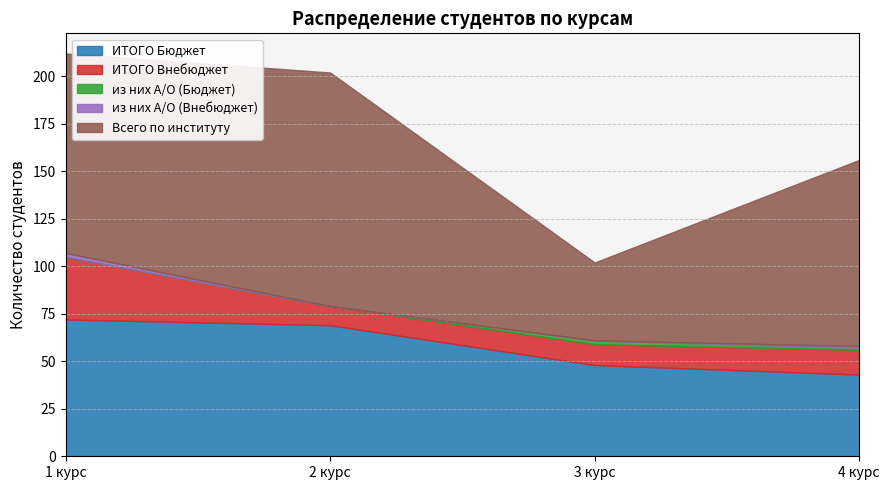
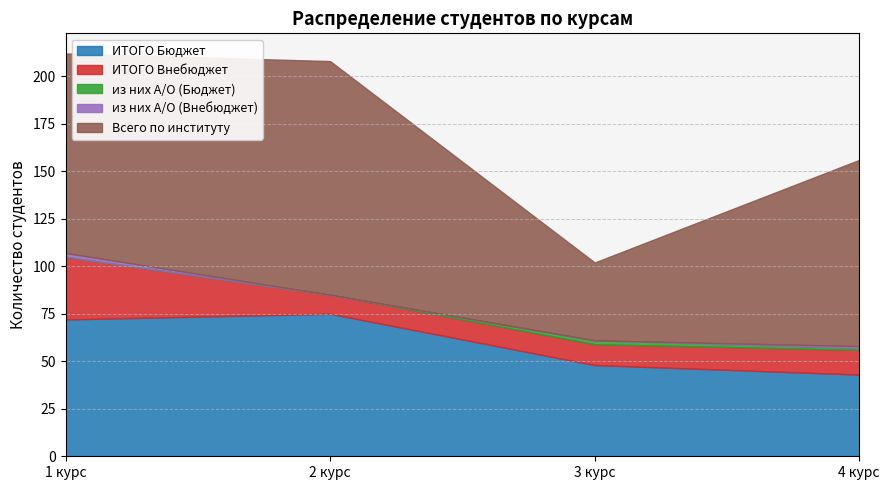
  {
    "ИТОГО Бюджет": {
      "1 курс": 72,
-     "2 курс": 69,
+     "2 курс": 75,
      "3 курс": 48,
      "4 курс": 43
    },
    "ИТОГО Внебюджет": {
      "3 курс": 11
    },
    "из них А/О (Внебюджет)": {
      "1 курс": 2
    },
    "Всего по институту": {
      "1 курс": 105,
      "2 курс": 123,
      "3 курс": 41,
      "4 курс": 98
    }
  }
